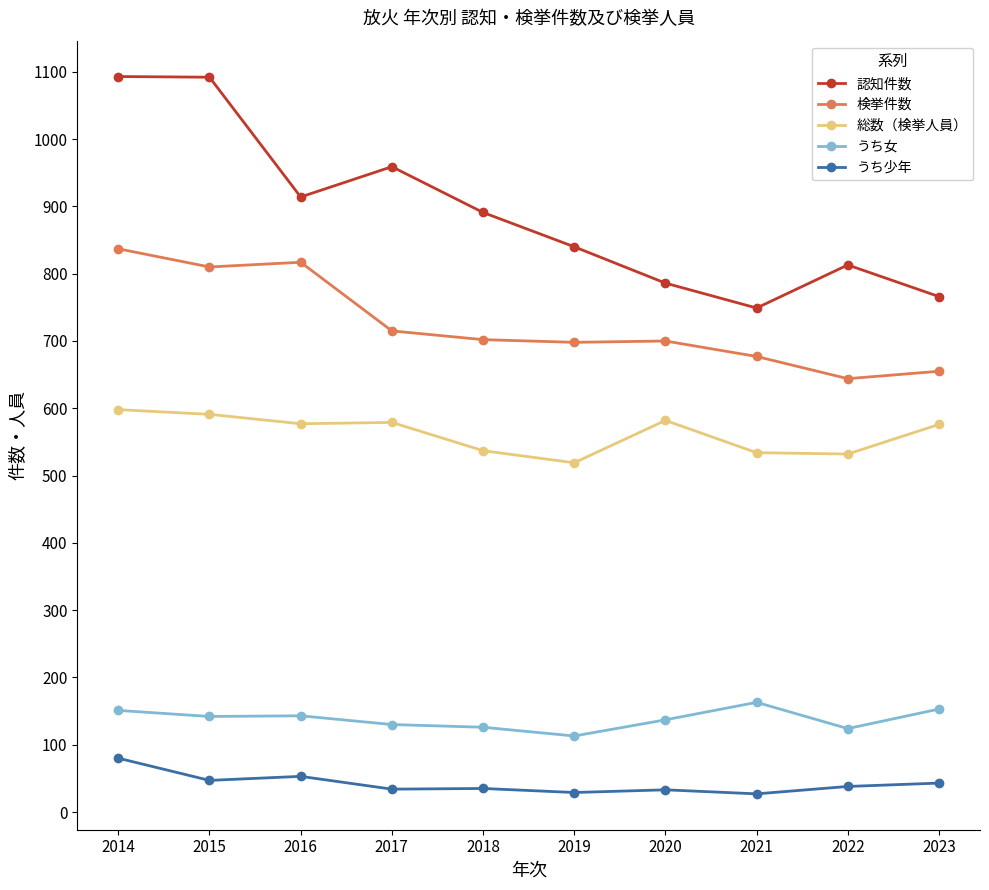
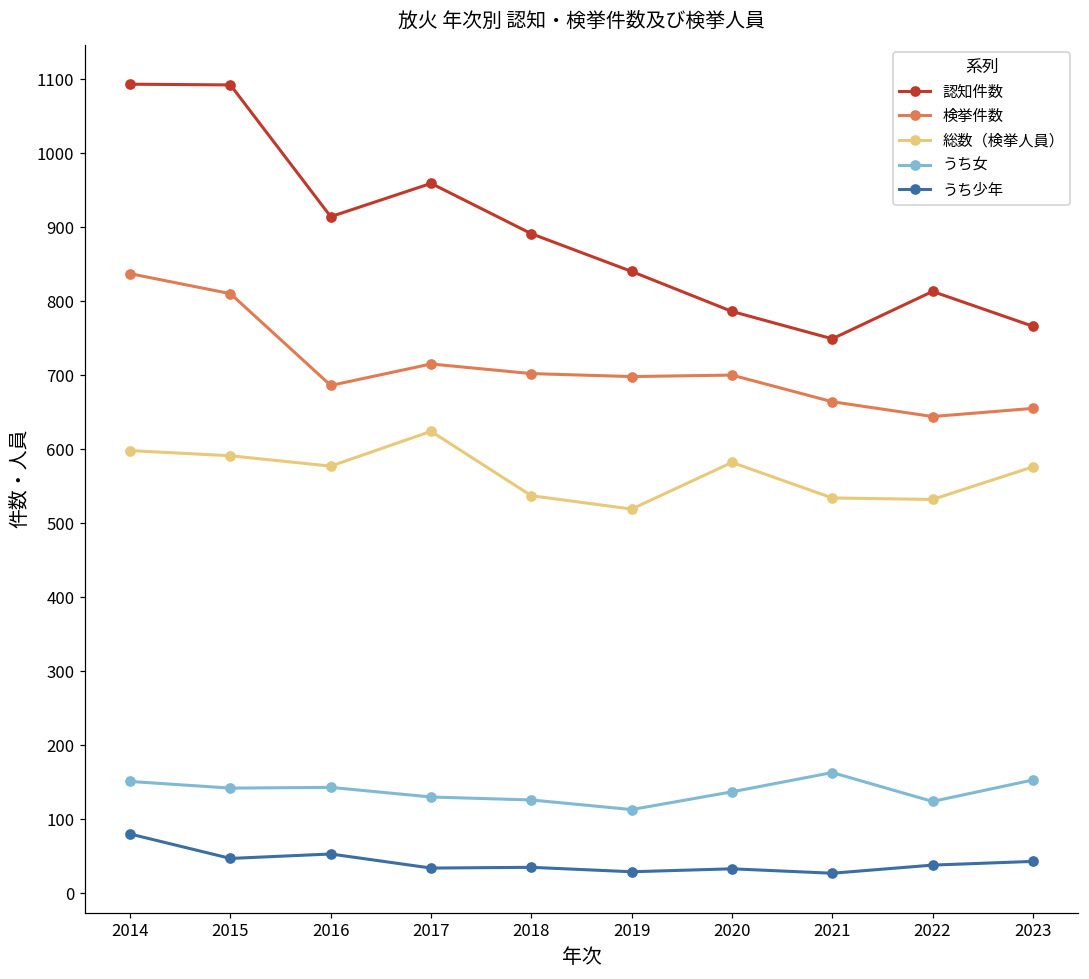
  {
    "認知件数": {
      "2014": 1090,
      "2015": 1090,
      "2016": 910,
      "2017": 960,
      "2018": 890,
      "2019": 840,
      "2020": 790,
      "2021": 750,
      "2022": 810,
      "2023": 770
    },
    "検挙件数": {
      "2014": 840,
      "2015": 810,
-     "2016": 820,
+     "2016": 690,
      "2017": 720,
      "2018": 700,
      "2019": 700,
      "2020": 700,
-     "2021": 680,
+     "2021": 660,
      "2022": 640,
      "2023": 660
    },
    "総数（検挙人員）": {
      "2014": 600,
      "2015": 590,
      "2016": 580,
-     "2017": 580,
+     "2017": 620,
      "2018": 540,
      "2019": 520,
      "2020": 580,
      "2021": 530,
      "2022": 530,
      "2023": 580
    },
    "うち女": {
      "2014": 150,
      "2015": 140,
      "2016": 140,
      "2017": 130,
      "2018": 130,
      "2019": 110,
      "2020": 140,
      "2021": 160,
      "2022": 120,
      "2023": 150
    },
    "うち少年": {
      "2014": 80,
      "2015": 50,
      "2016": 50,
      "2017": 30,
      "2018": 40,
      "2019": 30,
      "2020": 30,
      "2021": 30,
      "2022": 40,
      "2023": 40
    }
  }
